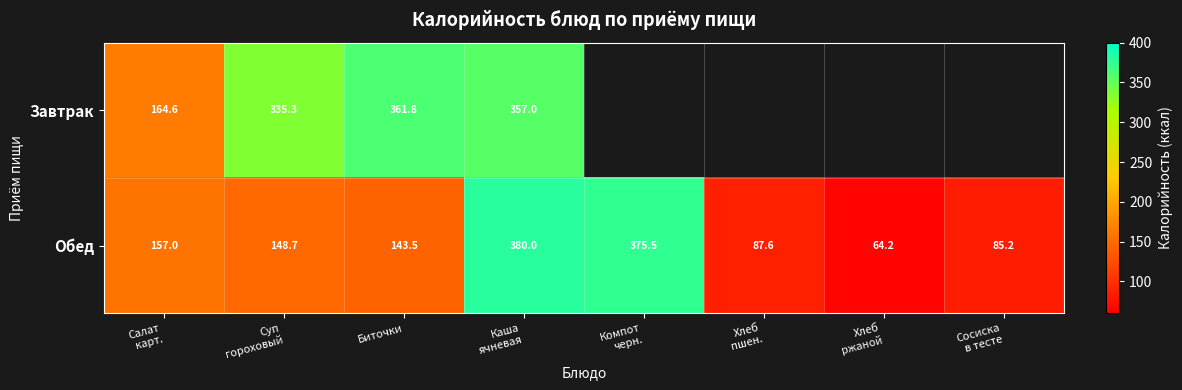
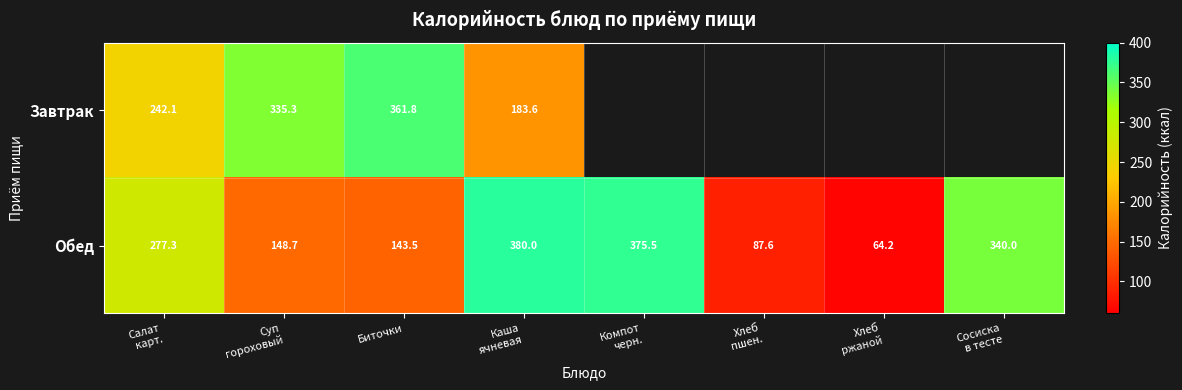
  {
    "Завтрак": {
-     "Салат карт.": 164.6,
+     "Салат карт.": 242.1,
      "Суп гороховый": 335.3,
      "Биточки": 361.8,
-     "Каша ячневая": 357.0
+     "Каша ячневая": 183.6
    },
    "Обед": {
-     "Салат карт.": 157.0,
+     "Салат карт.": 277.3,
      "Суп гороховый": 148.7,
      "Биточки": 143.5,
      "Каша ячневая": 380.0,
      "Компот черн.": 375.5,
      "Хлеб пшен.": 87.6,
      "Хлеб ржаной": 64.2,
-     "Сосиска в тесте": 85.2
+     "Сосиска в тесте": 340.0
    }
  }
